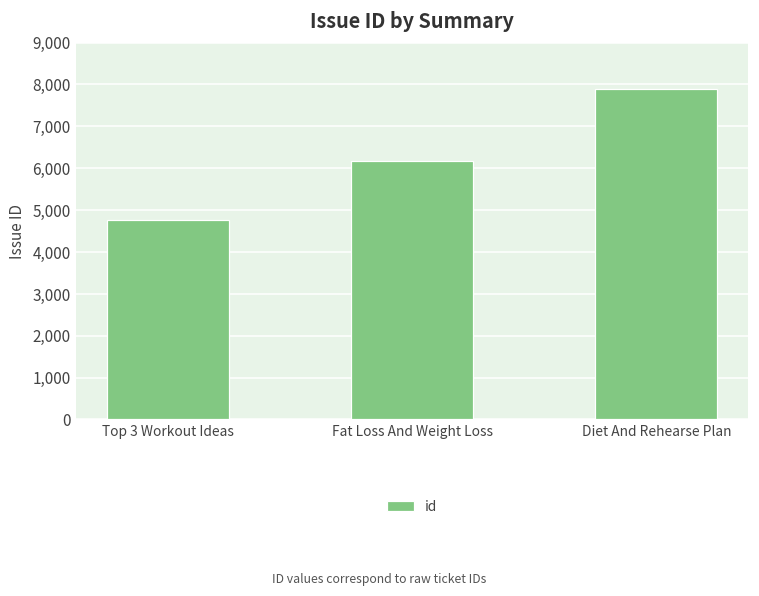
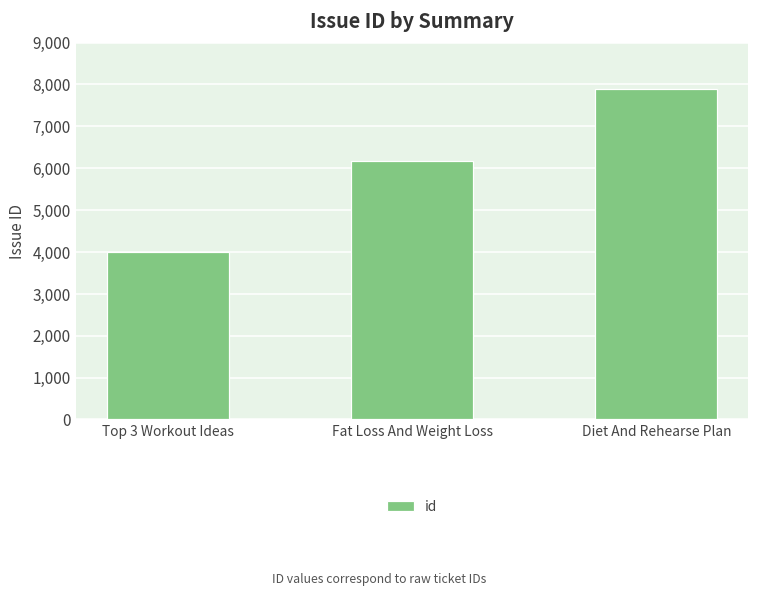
  {
-   "Top 3 Workout Ideas": "4,800",
+   "Top 3 Workout Ideas": "4,000",
    "Fat Loss And Weight Loss": "6,200",
    "Diet And Rehearse Plan": "7,900"
  }
